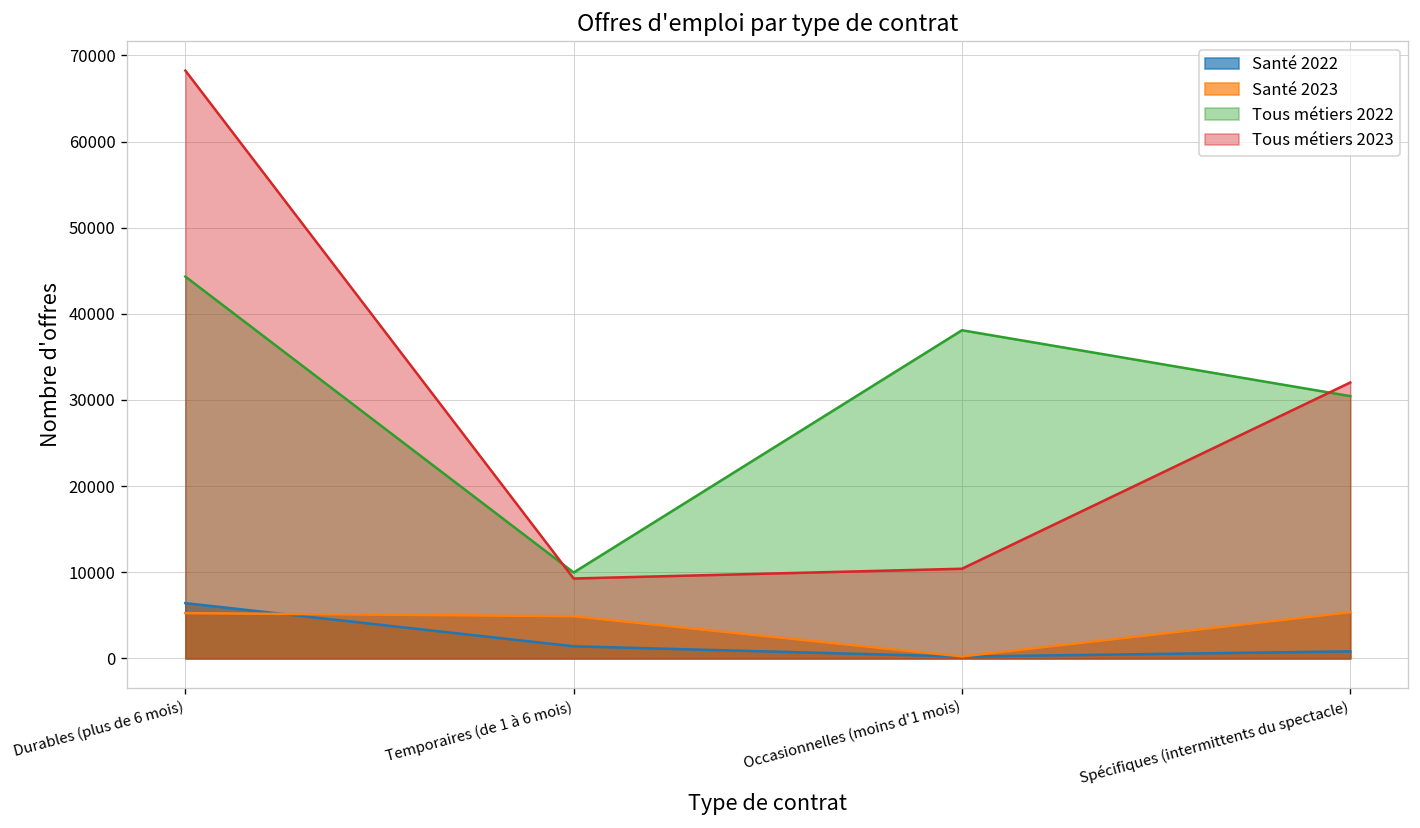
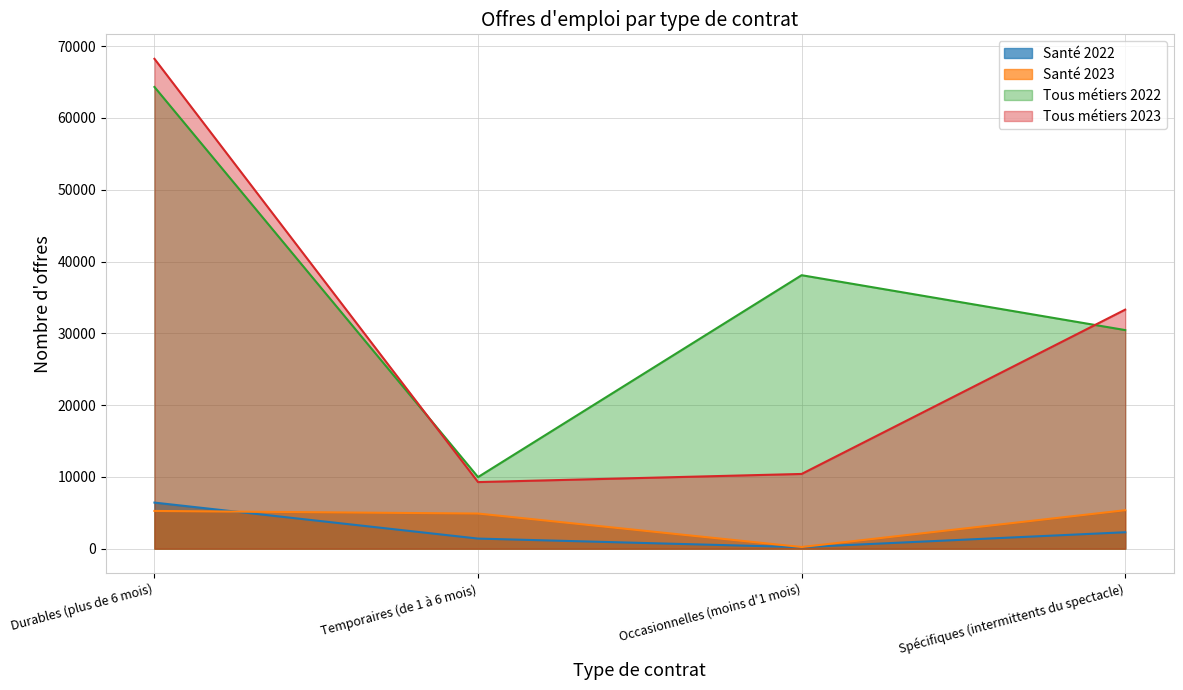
  {
    "Santé 2022": {
      "Durables (plus de 6 mois)": 6000,
      "Temporaires (de 1 à 6 mois)": 1000,
-     "Spécifiques (intermittents du spectacle)": 1000
+     "Spécifiques (intermittents du spectacle)": 2000
    },
    "Santé 2023": {
      "Durables (plus de 6 mois)": 5000,
      "Temporaires (de 1 à 6 mois)": 5000,
      "Spécifiques (intermittents du spectacle)": 5000
    },
    "Tous métiers 2022": {
-     "Durables (plus de 6 mois)": 44000,
+     "Durables (plus de 6 mois)": 64000,
      "Temporaires (de 1 à 6 mois)": 10000,
      "Occasionnelles (moins d'1 mois)": 38000,
      "Spécifiques (intermittents du spectacle)": 30000
    },
    "Tous métiers 2023": {
      "Durables (plus de 6 mois)": 68000,
      "Temporaires (de 1 à 6 mois)": 9000,
      "Occasionnelles (moins d'1 mois)": 10000,
-     "Spécifiques (intermittents du spectacle)": 32000
+     "Spécifiques (intermittents du spectacle)": 33000
    }
  }
